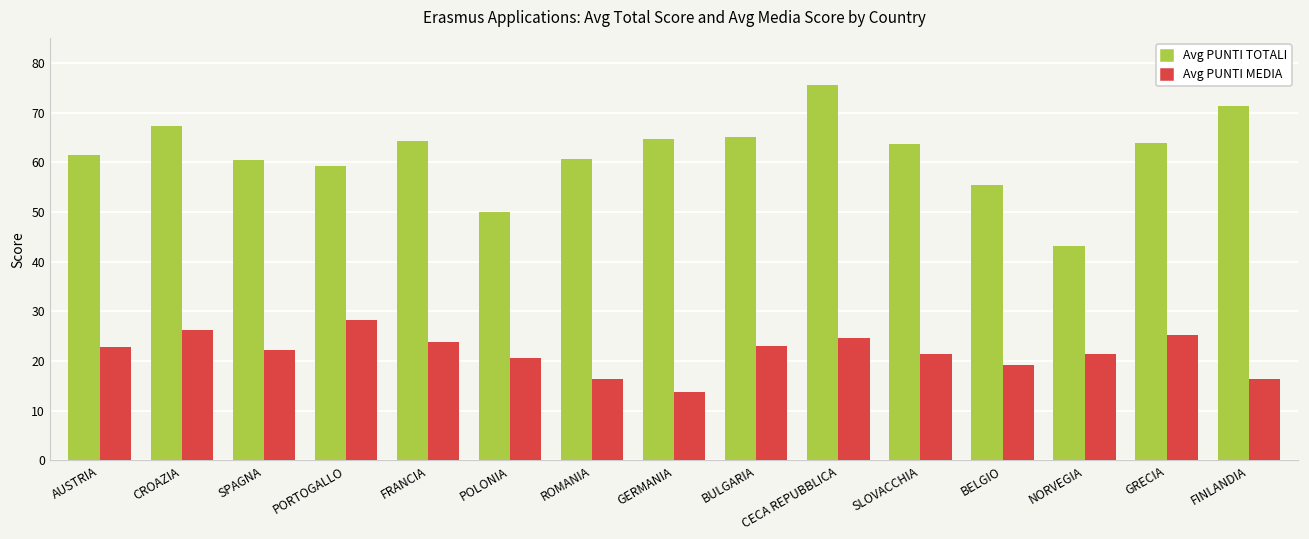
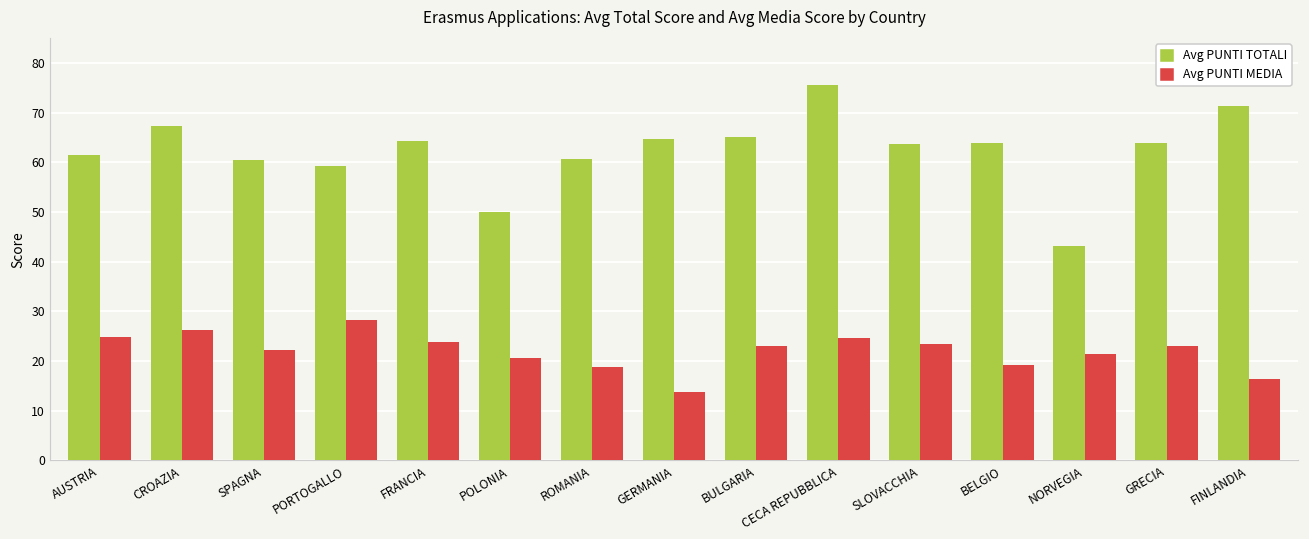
  {
    "Avg PUNTI TOTALI": {
      "AUSTRIA": 62,
      "CROAZIA": 67,
      "SPAGNA": 60,
      "PORTOGALLO": 59,
      "FRANCIA": 64,
      "POLONIA": 50,
      "ROMANIA": 61,
      "GERMANIA": 65,
      "BULGARIA": 65,
      "CECA REPUBBLICA": 76,
      "SLOVACCHIA": 64,
-     "BELGIO": 56,
+     "BELGIO": 64,
      "NORVEGIA": 43,
      "GRECIA": 64,
      "FINLANDIA": 71
    },
    "Avg PUNTI MEDIA": {
-     "AUSTRIA": 23,
+     "AUSTRIA": 25,
      "CROAZIA": 26,
      "SPAGNA": 22,
      "PORTOGALLO": 28,
      "FRANCIA": 24,
      "POLONIA": 21,
-     "ROMANIA": 16,
+     "ROMANIA": 19,
      "GERMANIA": 14,
      "BULGARIA": 23,
      "CECA REPUBBLICA": 25,
-     "SLOVACCHIA": 21,
+     "SLOVACCHIA": 24,
      "BELGIO": 19,
      "NORVEGIA": 21,
-     "GRECIA": 25,
+     "GRECIA": 23,
      "FINLANDIA": 16
    }
  }
